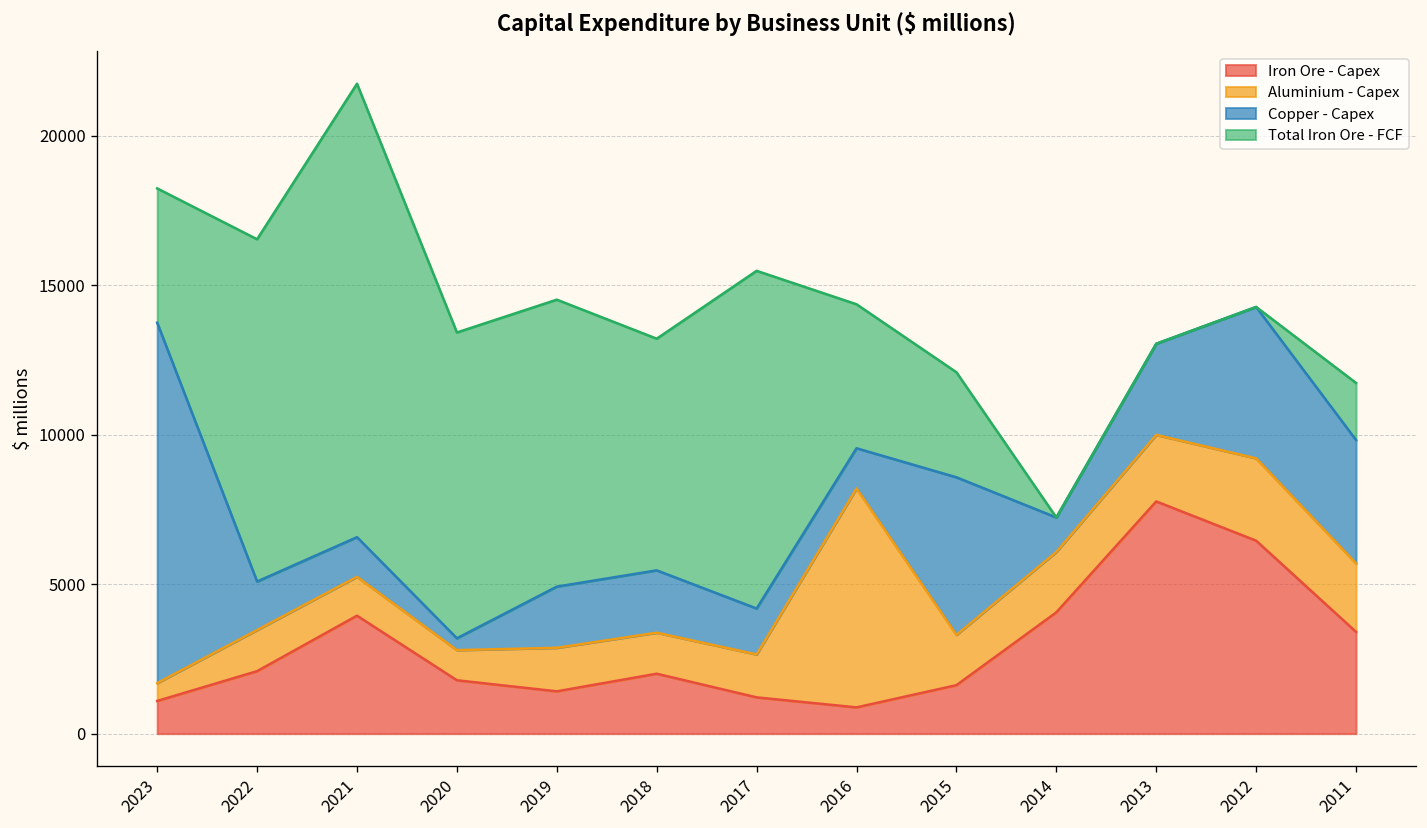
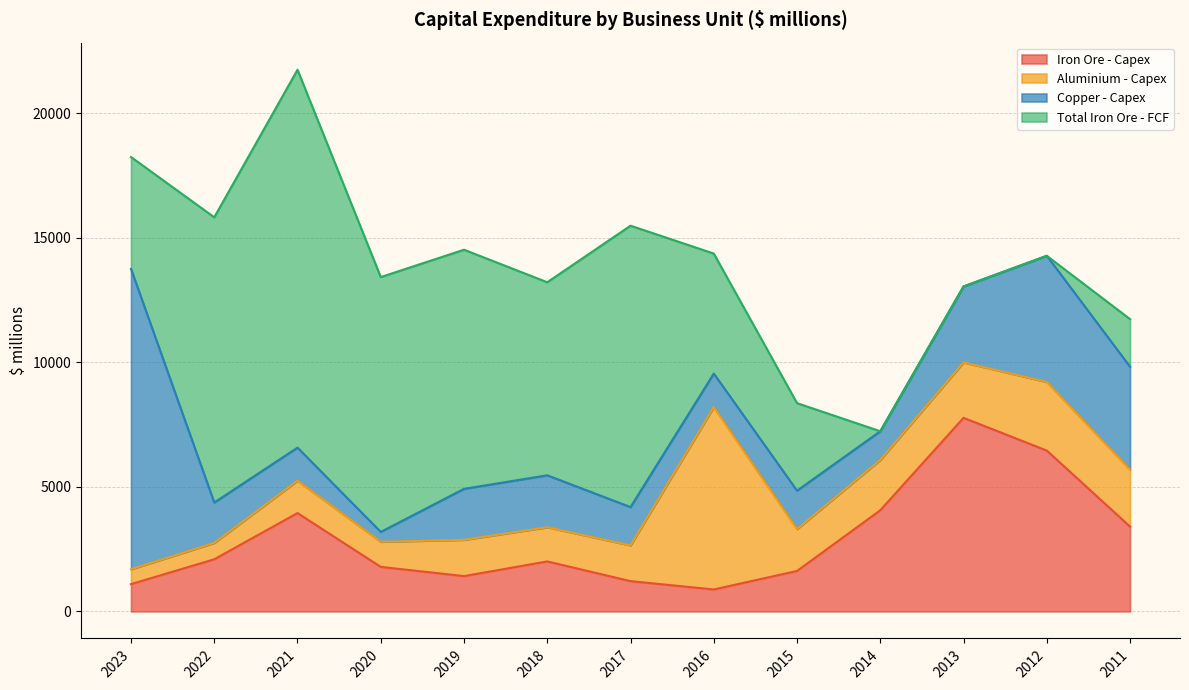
  {
    "Iron Ore - Capex": {
      "2023": 1100,
      "2022": 2100,
      "2021": 3900,
      "2020": 1800,
      "2019": 1400,
      "2018": 2000,
      "2017": 1200,
      "2016": 900,
      "2015": 1600,
      "2014": 4100,
      "2013": 7800,
      "2012": 6500,
      "2011": 3400
    },
    "Aluminium - Capex": {
      "2023": 600,
-     "2022": 1400,
+     "2022": 700,
      "2021": 1300,
      "2020": 1000,
      "2019": 1500,
      "2018": 1400,
      "2017": 1400,
      "2016": 7300,
      "2015": 1700,
      "2014": 2000,
      "2013": 2200,
      "2012": 2800,
      "2011": 2300
    },
    "Copper - Capex": {
      "2023": 12100,
      "2022": 1600,
      "2021": 1300,
      "2020": 400,
      "2019": 2000,
      "2018": 2100,
      "2017": 1500,
      "2016": 1300,
-     "2015": 5300,
+     "2015": 1500,
      "2011": 4100
    },
    "Total Iron Ore - FCF": {
      "2023": 4500,
      "2022": 11500,
      "2021": 15200,
      "2020": 10200,
      "2019": 9600,
      "2018": 7800,
      "2017": 11300,
      "2016": 4800,
      "2015": 3500,
      "2011": 1900
    }
  }
